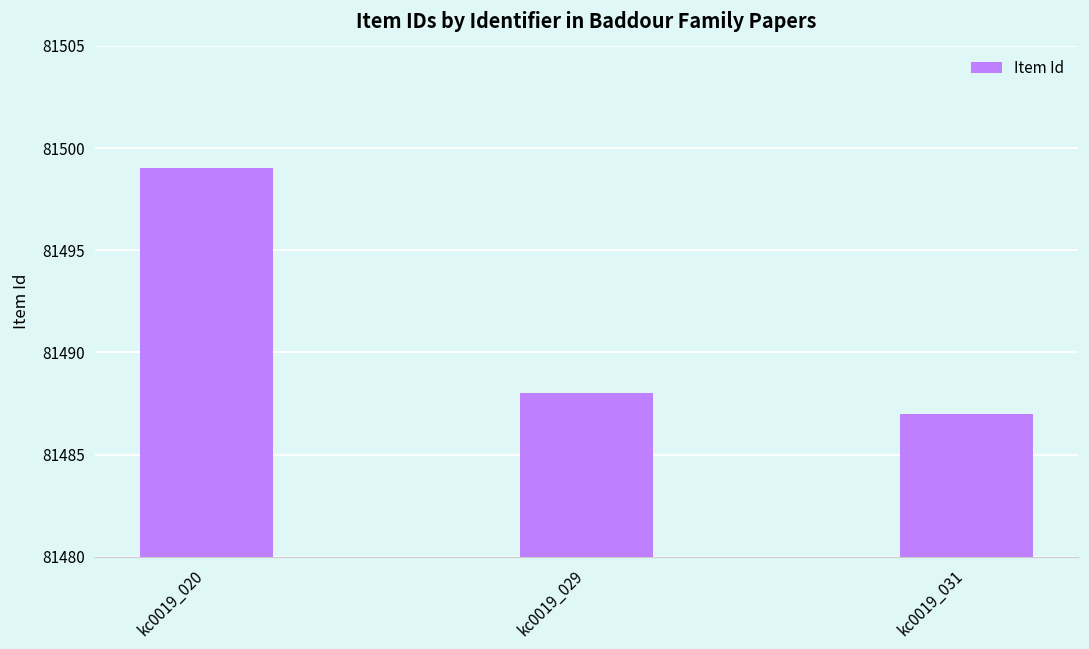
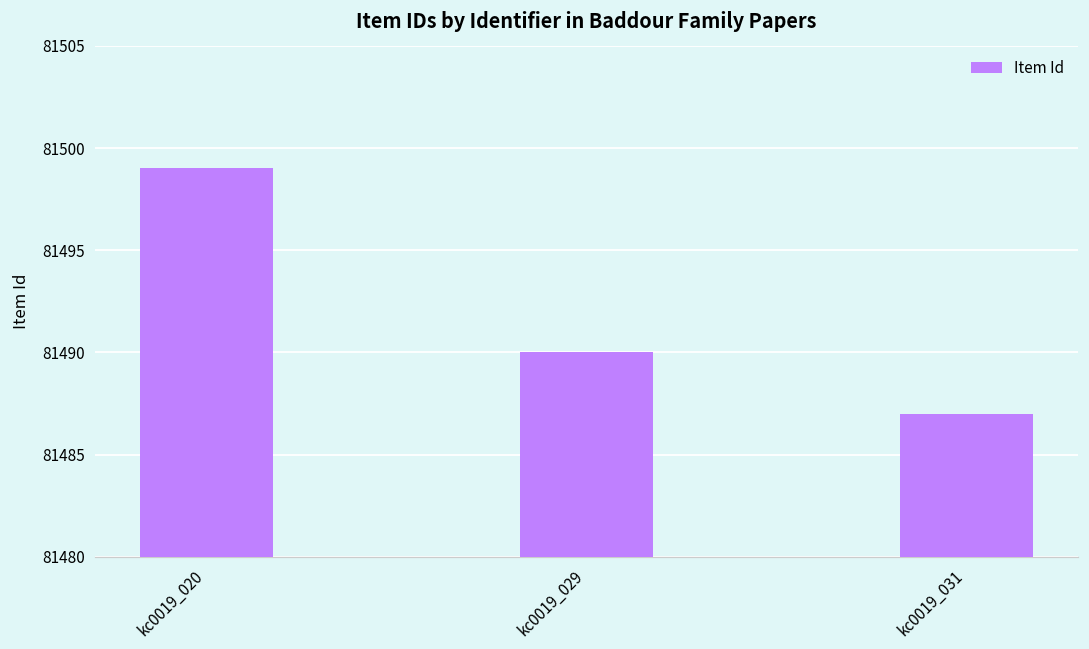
  {
    "kc0019_020": 81499,
-   "kc0019_029": 81488,
+   "kc0019_029": 81490,
    "kc0019_031": 81487
  }
